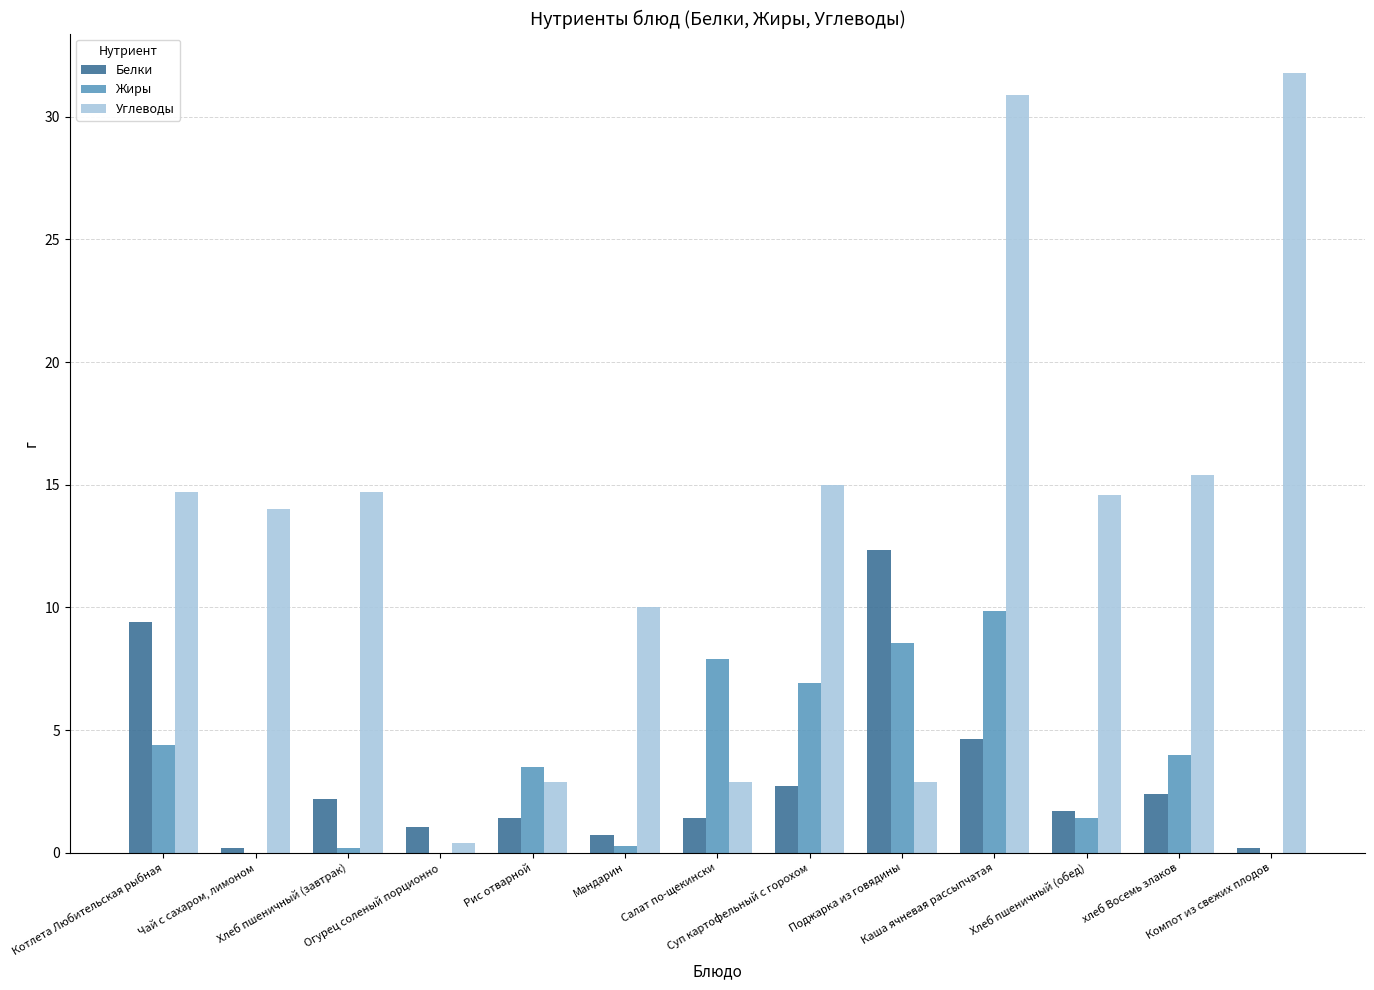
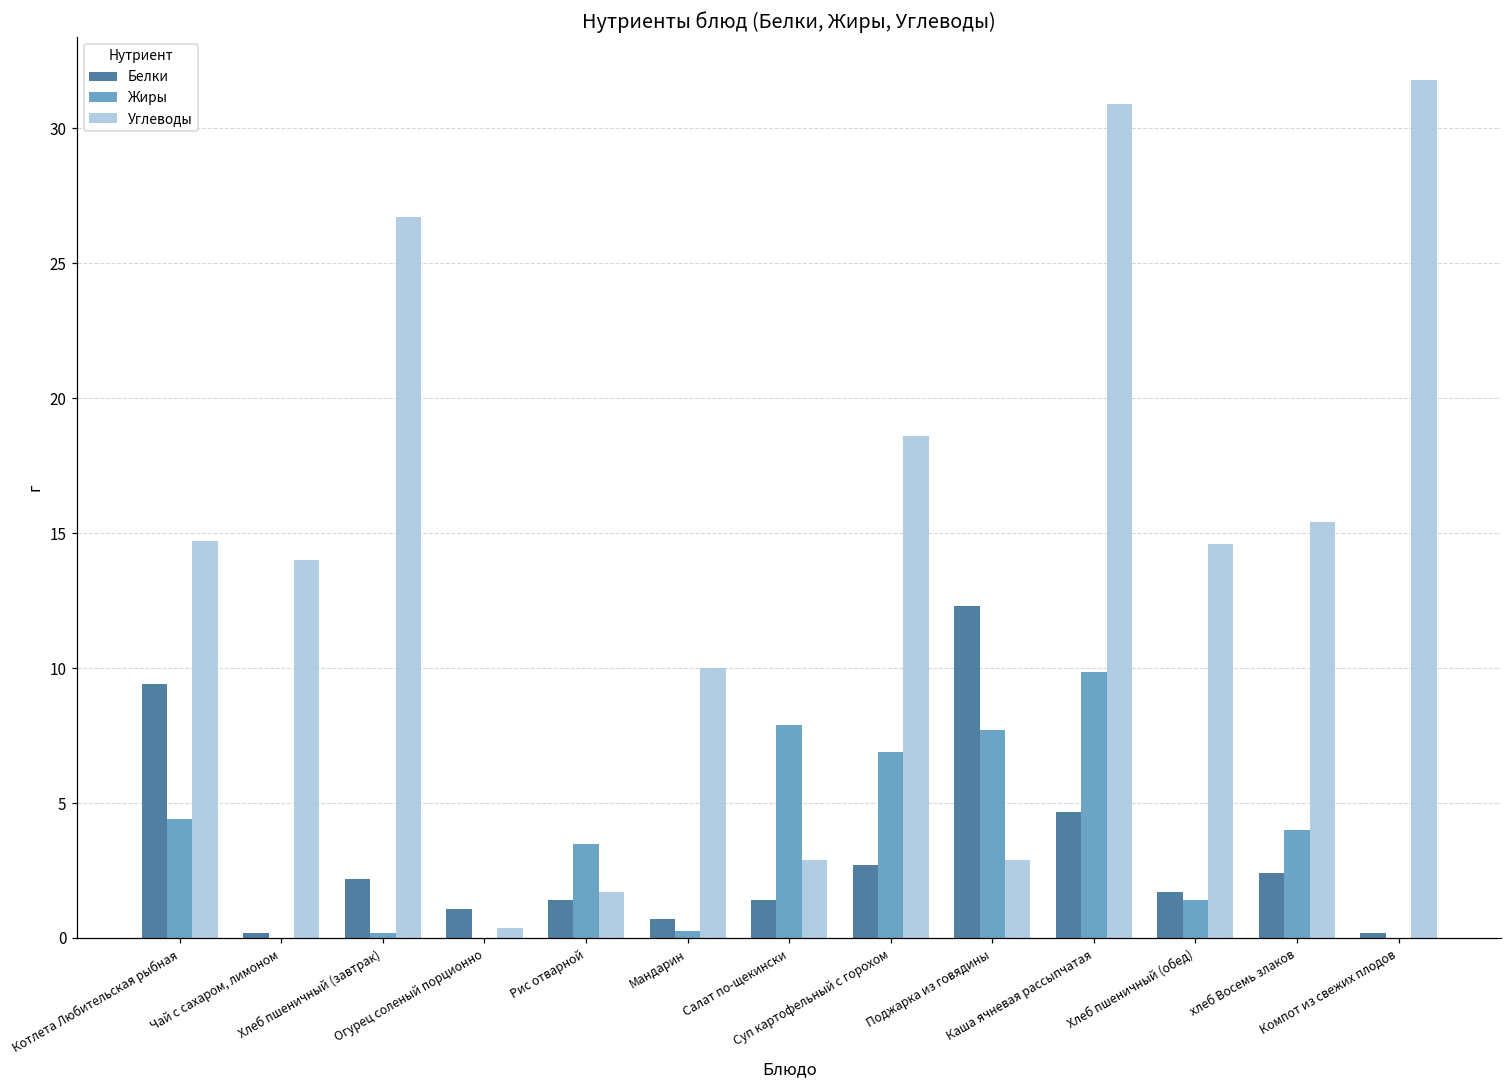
  {
    "Белки": {
      "Котлета Любительская рыбная": 9.4,
      "Чай с сахаром, лимоном": 0.2,
      "Хлеб пшеничный (завтрак)": 2.2,
      "Огурец соленый порционно": 1.1,
      "Рис отварной": 1.4,
      "Мандарин": 0.7,
      "Салат по-щекински": 1.4,
      "Суп картофельный с горохом": 2.7,
      "Поджарка из говядины": 12.3,
      "Каша ячневая рассыпчатая": 4.7,
      "Хлеб пшеничный (обед)": 1.7,
      "хлеб Восемь злаков": 2.4,
      "Компот из свежих плодов": 0.2
    },
    "Жиры": {
      "Котлета Любительская рыбная": 4.4,
      "Чай с сахаром, лимоном": 0.0,
      "Хлеб пшеничный (завтрак)": 0.2,
      "Огурец соленый порционно": 0.0,
      "Рис отварной": 3.5,
      "Мандарин": 0.3,
      "Салат по-щекински": 7.9,
      "Суп картофельный с горохом": 6.9,
-     "Поджарка из говядины": 8.6,
+     "Поджарка из говядины": 7.7,
      "Каша ячневая рассыпчатая": 9.9,
      "Хлеб пшеничный (обед)": 1.4,
      "хлеб Восемь злаков": 4.0,
      "Компот из свежих плодов": 0.0
    },
    "Углеводы": {
      "Котлета Любительская рыбная": 14.7,
      "Чай с сахаром, лимоном": 14.0,
-     "Хлеб пшеничный (завтрак)": 14.7,
+     "Хлеб пшеничный (завтрак)": 26.7,
      "Огурец соленый порционно": 0.4,
-     "Рис отварной": 2.9,
+     "Рис отварной": 1.7,
      "Мандарин": 10.0,
      "Салат по-щекински": 2.9,
-     "Суп картофельный с горохом": 15.0,
+     "Суп картофельный с горохом": 18.6,
      "Поджарка из говядины": 2.9,
      "Каша ячневая рассыпчатая": 30.9,
      "Хлеб пшеничный (обед)": 14.6,
      "хлеб Восемь злаков": 15.4,
      "Компот из свежих плодов": 31.8
    }
  }
